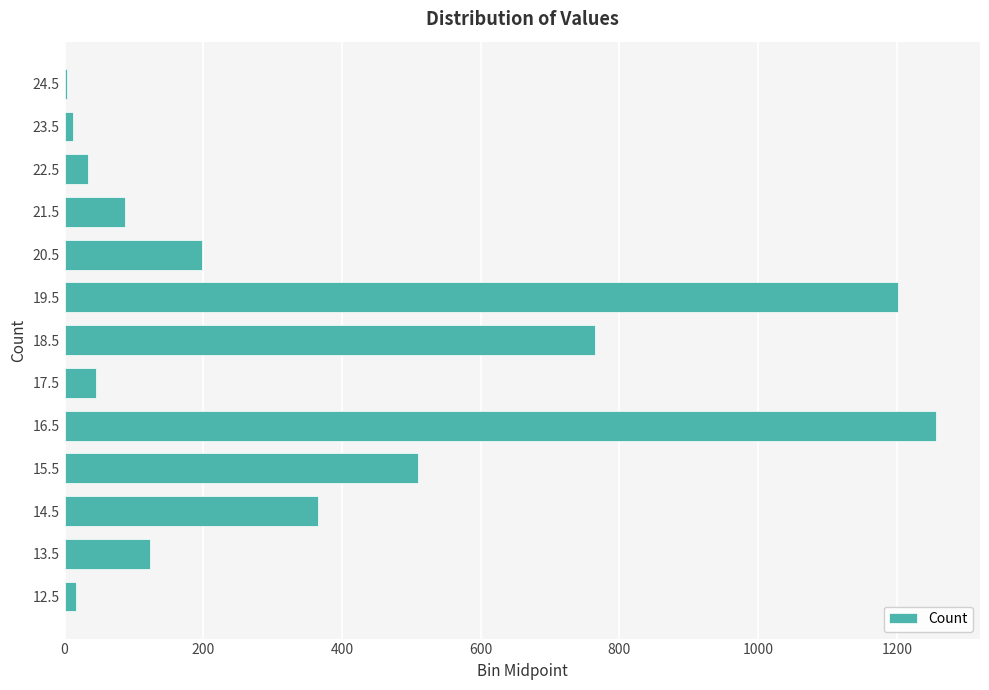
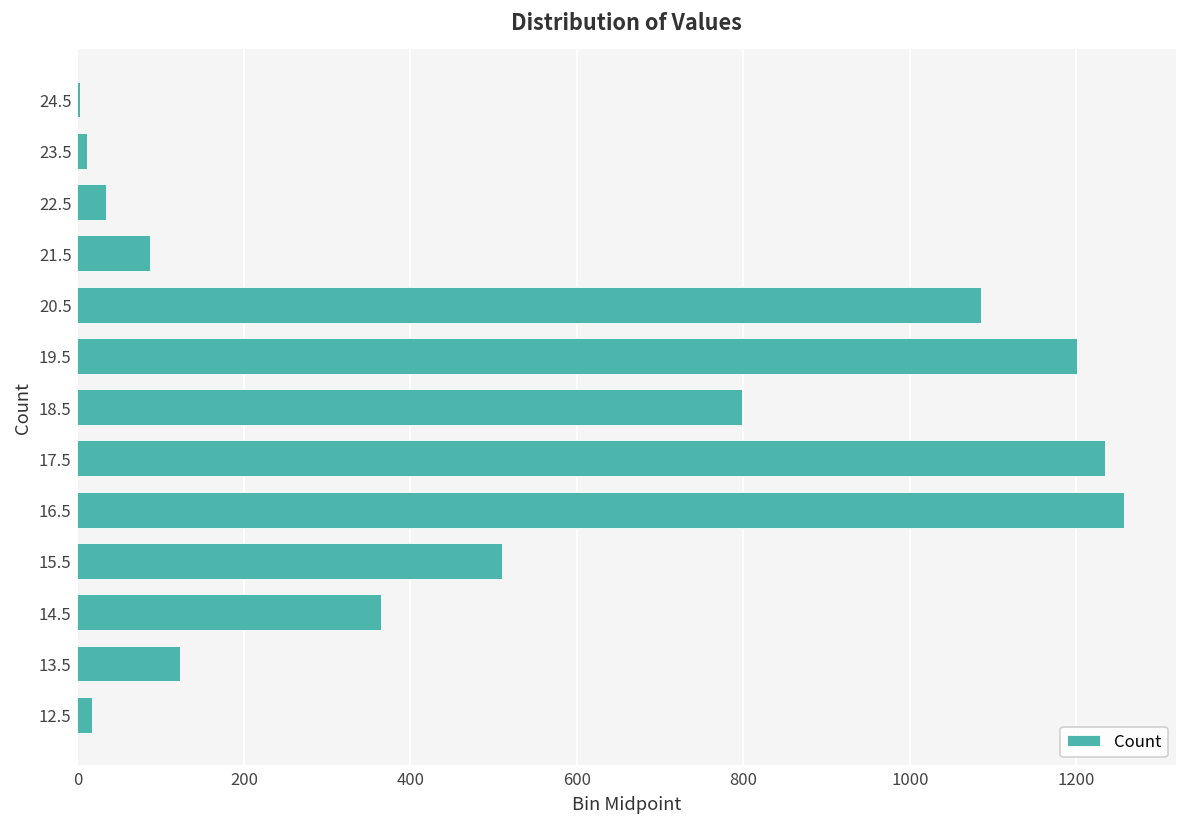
  {
    "23.5": 10,
    "22.5": 30,
    "21.5": 90,
-   "20.5": 200,
+   "20.5": 1090,
    "19.5": 1200,
-   "18.5": 770,
-   "17.5": 50,
+   "18.5": 800,
+   "17.5": 1240,
    "16.5": 1260,
    "15.5": 510,
    "14.5": 370,
    "13.5": 120,
    "12.5": 20
  }
